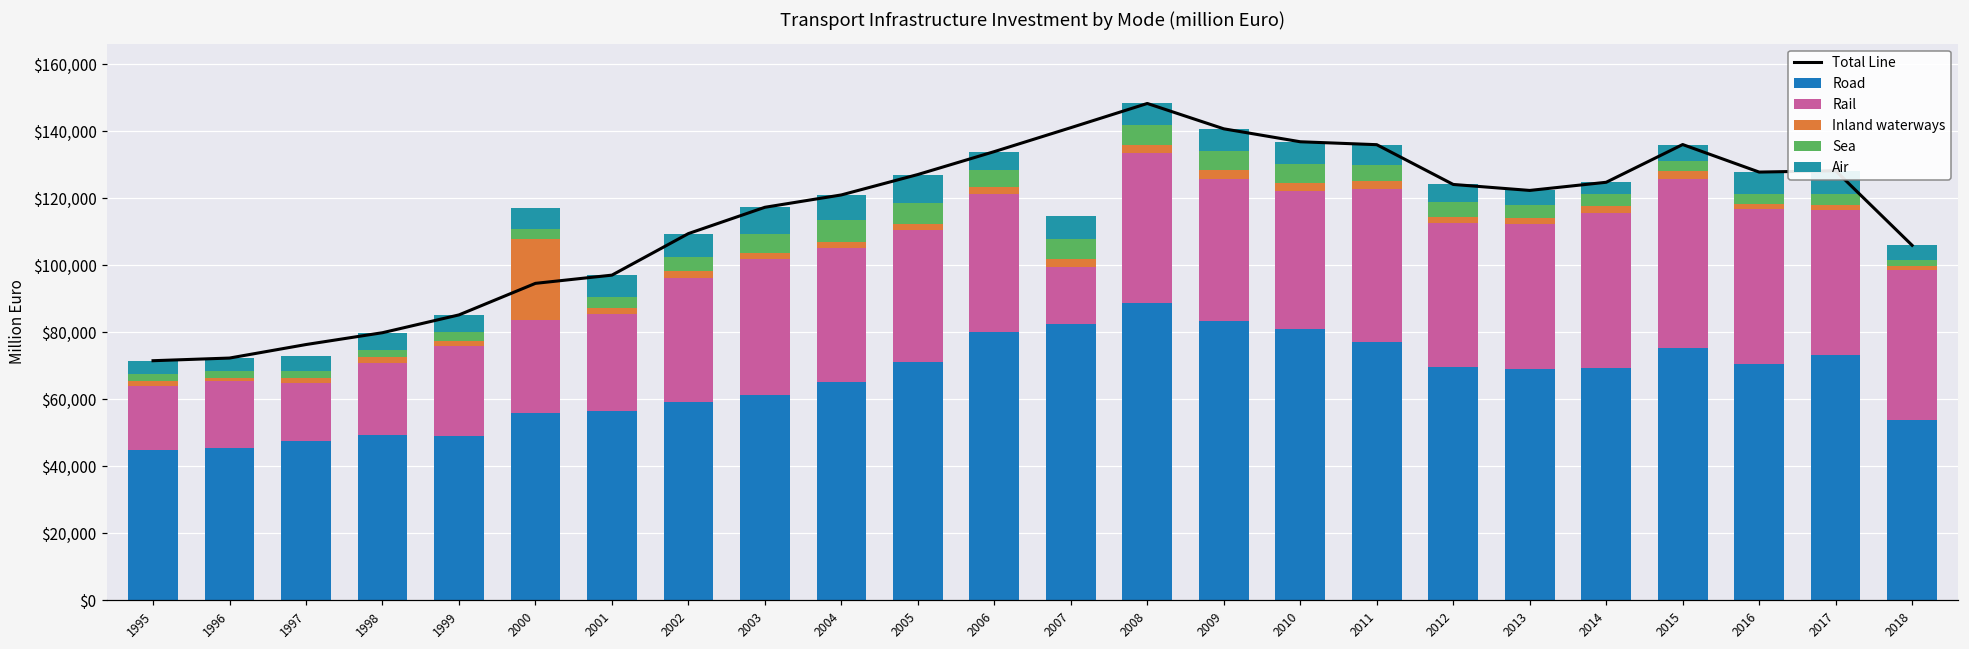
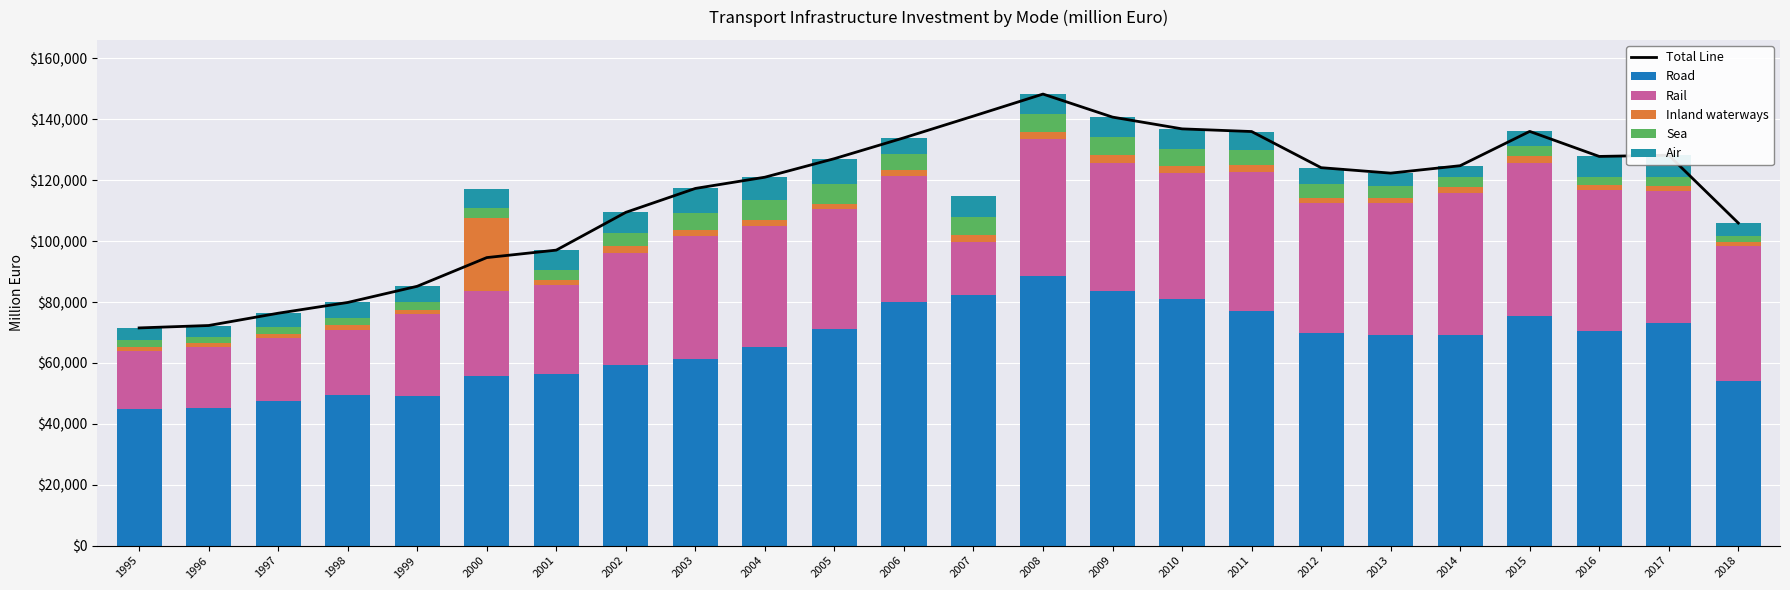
  {
    "Total Line": {
      "1995": "$72,000",
      "1996": "$72,000",
      "1997": "$76,000",
      "1998": "$80,000",
      "1999": "$85,000",
      "2000": "$95,000",
      "2001": "$97,000",
      "2002": "$109,000",
      "2003": "$117,000",
      "2004": "$121,000",
      "2005": "$127,000",
      "2006": "$134,000",
      "2007": "$141,000",
      "2008": "$148,000",
      "2009": "$141,000",
      "2010": "$137,000",
      "2011": "$136,000",
      "2012": "$124,000",
      "2013": "$122,000",
      "2014": "$125,000",
      "2015": "$136,000",
      "2016": "$128,000",
      "2018": "$106,000"
    },
    "Rail": {
      "1995": "$19,000",
      "1996": "$20,000",
-     "1997": "$17,000",
+     "1997": "$21,000",
      "1998": "$21,000",
      "1999": "$27,000",
      "2000": "$28,000",
      "2001": "$29,000",
      "2002": "$37,000",
      "2003": "$41,000",
      "2004": "$40,000",
      "2005": "$39,000",
      "2006": "$41,000",
      "2007": "$17,000",
      "2008": "$45,000",
      "2009": "$42,000",
      "2010": "$41,000",
      "2011": "$45,000",
      "2012": "$43,000",
      "2013": "$43,000",
      "2014": "$46,000",
      "2015": "$50,000",
      "2016": "$46,000",
      "2017": "$44,000",
      "2018": "$45,000"
    },
    "Inland waterways": {
      "1995": "$1,000",
      "1996": "$1,000",
      "1997": "$1,000",
      "1998": "$2,000",
      "1999": "$2,000",
      "2000": "$24,000",
      "2001": "$2,000",
      "2002": "$2,000",
      "2003": "$2,000",
      "2004": "$2,000",
      "2005": "$2,000",
      "2006": "$2,000",
      "2007": "$2,000",
      "2008": "$2,000",
      "2009": "$3,000",
      "2010": "$2,000",
      "2011": "$2,000",
      "2012": "$2,000",
      "2013": "$2,000",
      "2014": "$2,000",
      "2015": "$2,000",
      "2016": "$2,000",
      "2017": "$1,000",
      "2018": "$1,000"
    },
    "Sea": {
      "1995": "$2,000",
      "1996": "$2,000",
      "1997": "$2,000",
      "1998": "$2,000",
      "1999": "$2,000",
      "2000": "$3,000",
      "2001": "$3,000",
      "2002": "$4,000",
      "2003": "$6,000",
      "2004": "$7,000",
      "2005": "$6,000",
      "2006": "$5,000",
      "2007": "$6,000",
      "2008": "$6,000",
      "2009": "$6,000",
      "2010": "$6,000",
      "2011": "$5,000",
      "2012": "$5,000",
      "2013": "$4,000",
      "2014": "$3,000",
      "2015": "$3,000",
      "2016": "$3,000",
      "2017": "$3,000",
      "2018": "$2,000"
    }
  }
